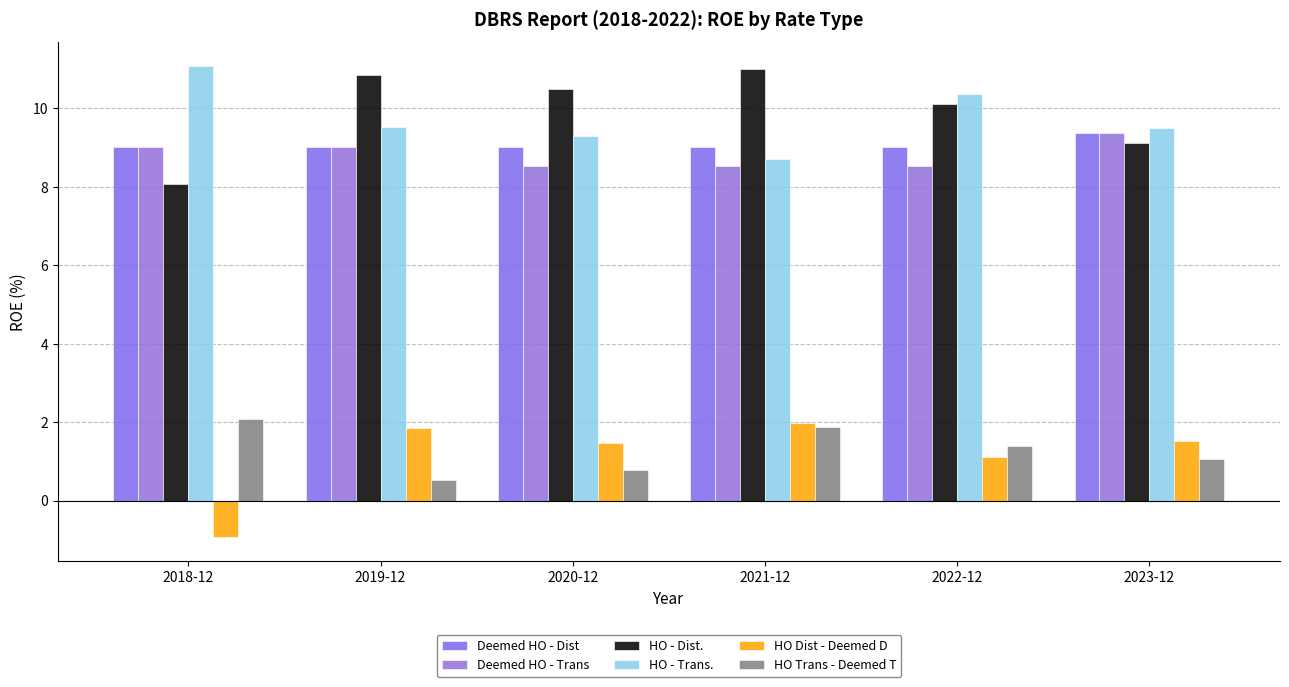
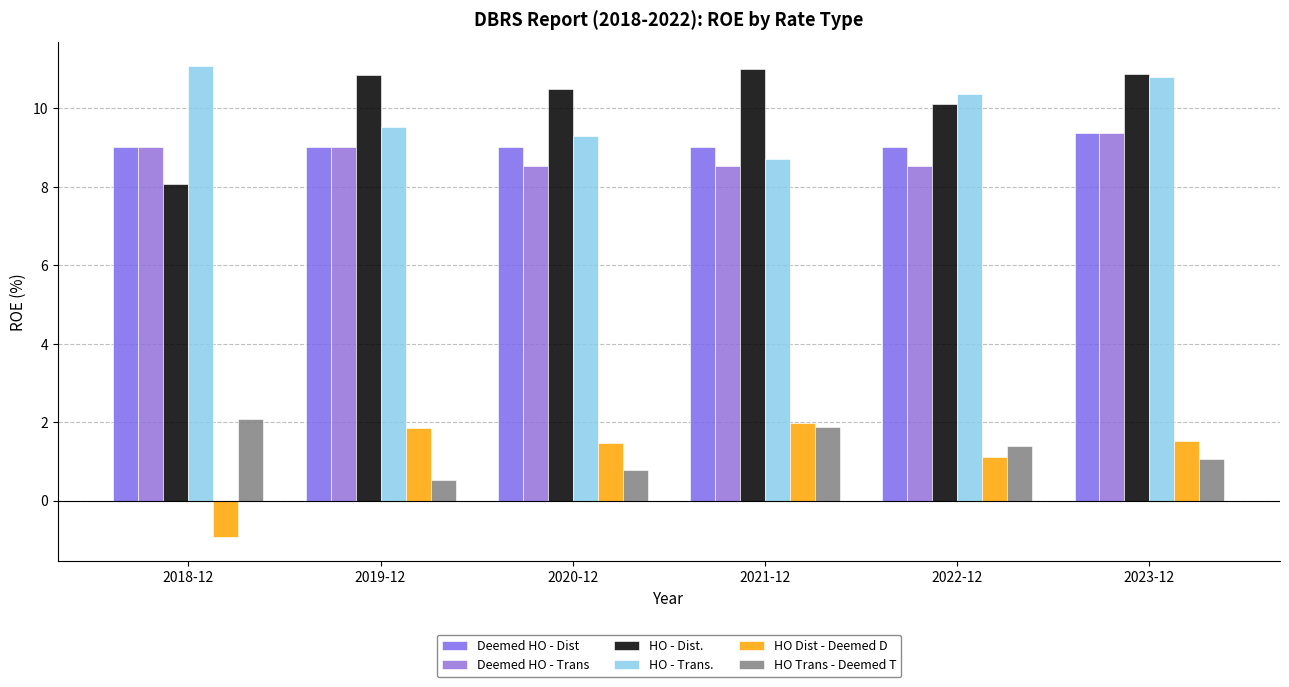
  {
    "HO - Dist.": {
      "2018-12": 8.1,
      "2019-12": 10.9,
      "2020-12": 10.5,
      "2021-12": 11.0,
      "2022-12": 10.1,
-     "2023-12": 9.1
+     "2023-12": 10.9
    },
    "HO - Trans.": {
      "2018-12": 11.1,
      "2019-12": 9.5,
      "2020-12": 9.3,
      "2021-12": 8.7,
      "2022-12": 10.4,
-     "2023-12": 9.5
+     "2023-12": 10.8
    },
    "HO Dist - Deemed D": {
      "2018-12": -0.9,
      "2019-12": 1.9,
      "2020-12": 1.5,
      "2021-12": 2.0,
      "2022-12": 1.1,
      "2023-12": 1.5
    },
    "HO Trans - Deemed T": {
      "2018-12": 2.1,
      "2019-12": 0.5,
      "2020-12": 0.8,
      "2021-12": 1.9,
      "2022-12": 1.4,
      "2023-12": 1.1
    }
  }
